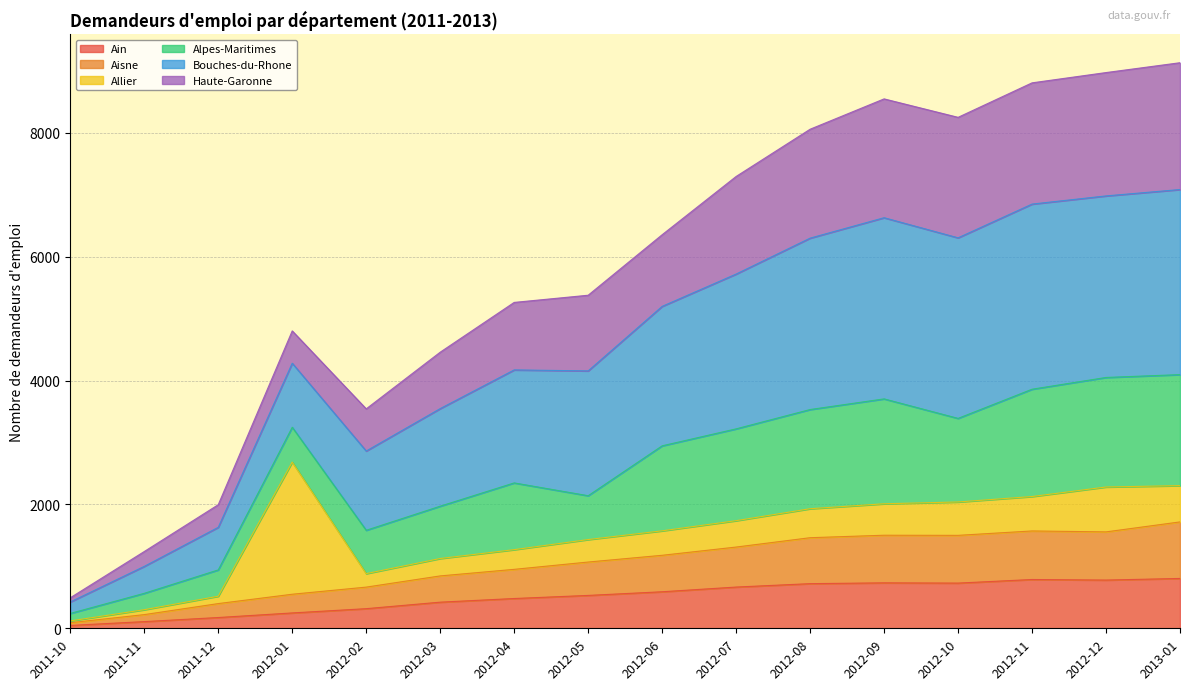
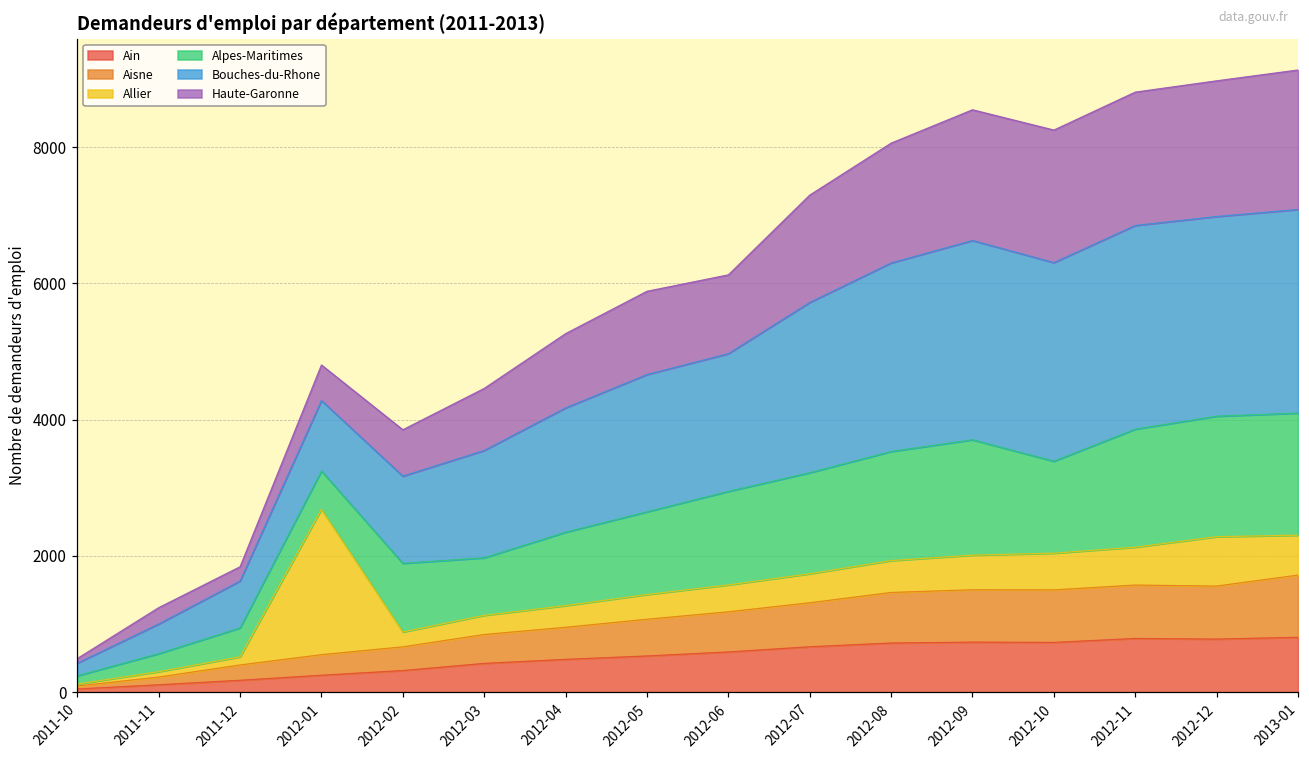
  {
    "Allier": {
      "2011-11": 100,
      "2011-12": 100,
      "2012-01": 2100,
      "2012-02": 200,
      "2012-03": 300,
      "2012-04": 300,
      "2012-05": 400,
      "2012-06": 400,
      "2012-07": 400,
      "2012-08": 500,
      "2012-09": 500,
      "2012-10": 500,
      "2012-11": 600,
      "2012-12": 700,
      "2013-01": 600
    },
    "Alpes-Maritimes": {
      "2011-10": 100,
      "2011-11": 300,
      "2011-12": 400,
      "2012-01": 600,
-     "2012-02": 700,
+     "2012-02": 1000,
      "2012-03": 800,
      "2012-04": 1100,
-     "2012-05": 700,
+     "2012-05": 1200,
      "2012-06": 1400,
      "2012-07": 1500,
      "2012-08": 1600,
      "2012-09": 1700,
      "2012-10": 1400,
      "2012-11": 1700,
      "2012-12": 1800,
      "2013-01": 1800
    },
    "Bouches-du-Rhone": {
      "2011-10": 200,
      "2011-11": 400,
      "2011-12": 700,
      "2012-01": 1000,
      "2012-02": 1300,
      "2012-03": 1600,
      "2012-04": 1800,
      "2012-05": 2000,
-     "2012-06": 2300,
+     "2012-06": 2000,
      "2012-07": 2500,
      "2012-08": 2800,
      "2012-09": 2900,
      "2012-10": 2900,
      "2012-11": 3000,
      "2012-12": 2900,
      "2013-01": 3000
    },
    "Haute-Garonne": {
      "2011-10": 100,
      "2011-11": 200,
-     "2011-12": 400,
+     "2011-12": 200,
      "2012-01": 500,
      "2012-02": 700,
      "2012-03": 900,
      "2012-04": 1100,
      "2012-05": 1200,
      "2012-06": 1200,
      "2012-07": 1600,
      "2012-08": 1800,
      "2012-09": 1900,
      "2012-10": 1900,
      "2012-11": 2000,
      "2012-12": 2000,
      "2013-01": 2000
    }
  }
